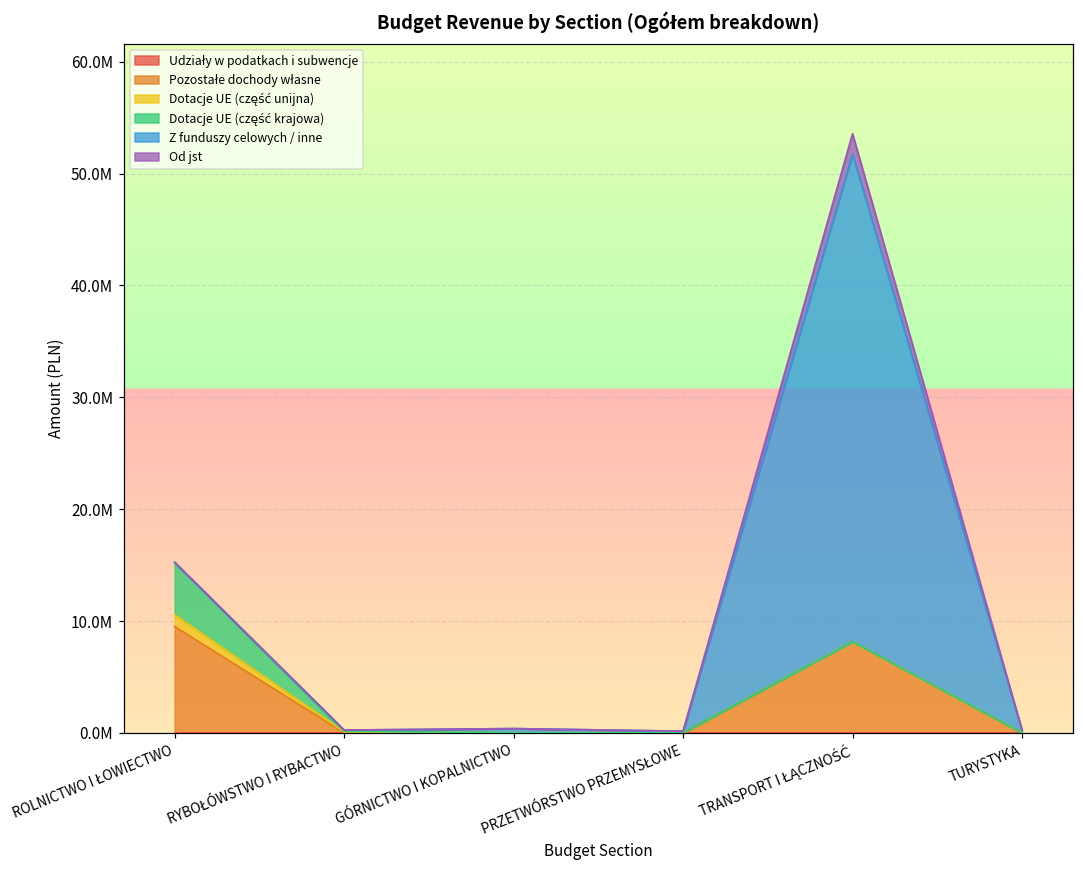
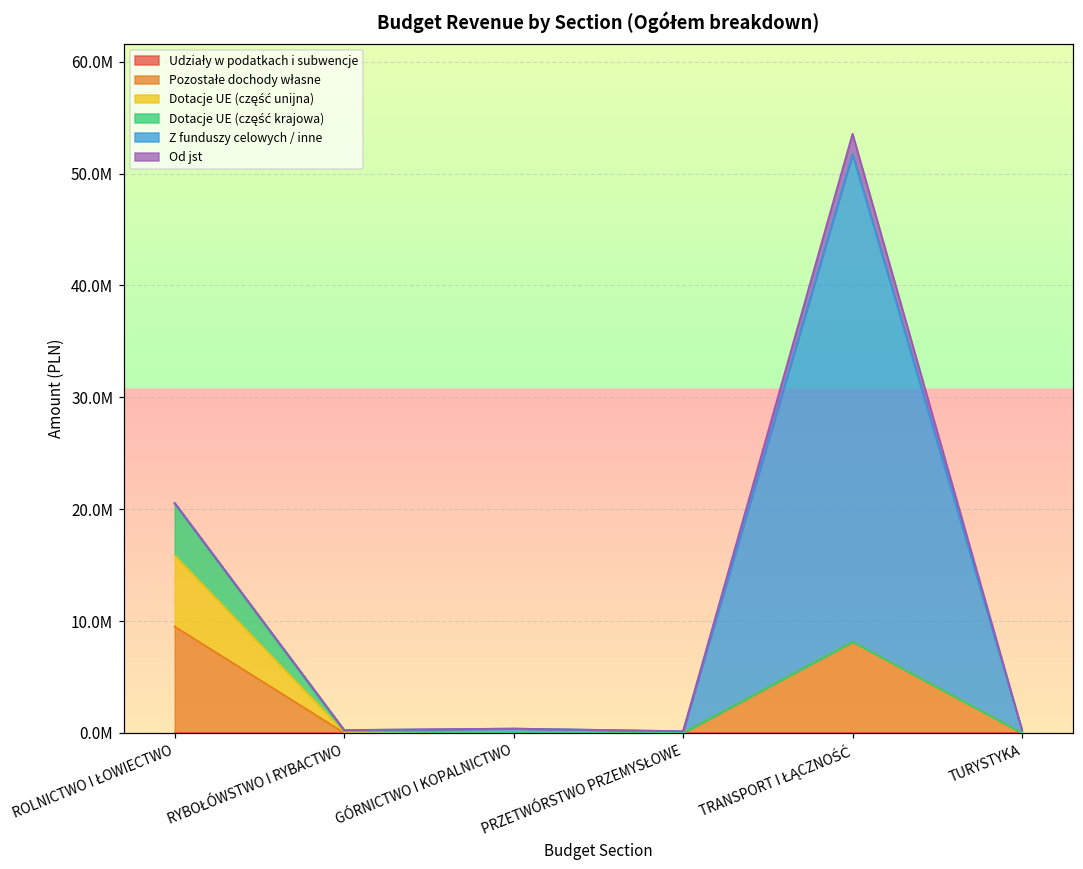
  {
    "Dotacje UE (część unijna)": {
-     "ROLNICTWO I ŁOWIECTWO": 1100000
+     "ROLNICTWO I ŁOWIECTWO": 6400000
    },
    "Z funduszy celowych / inne": {
      "TRANSPORT I ŁĄCZNOŚĆ": 43600000
    },
    "Od jst": {
      "TRANSPORT I ŁĄCZNOŚĆ": 1800000
    }
  }
